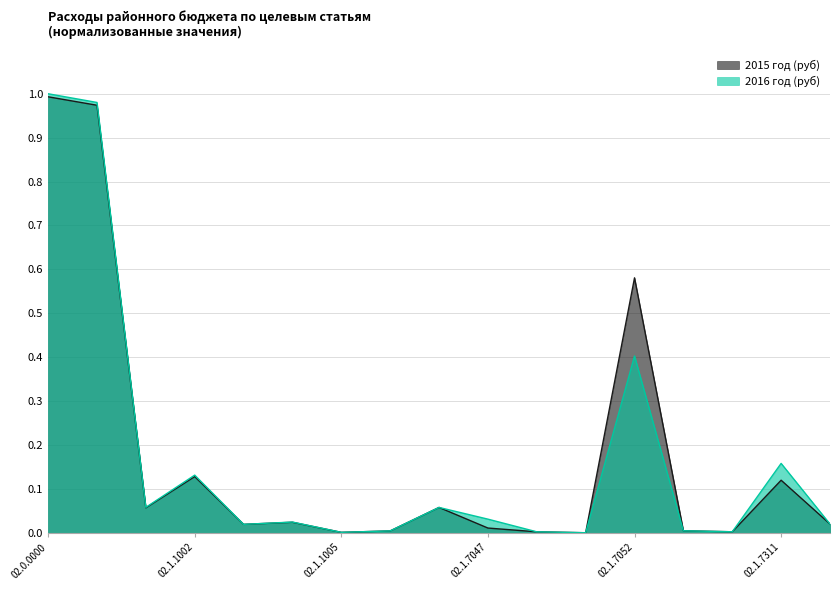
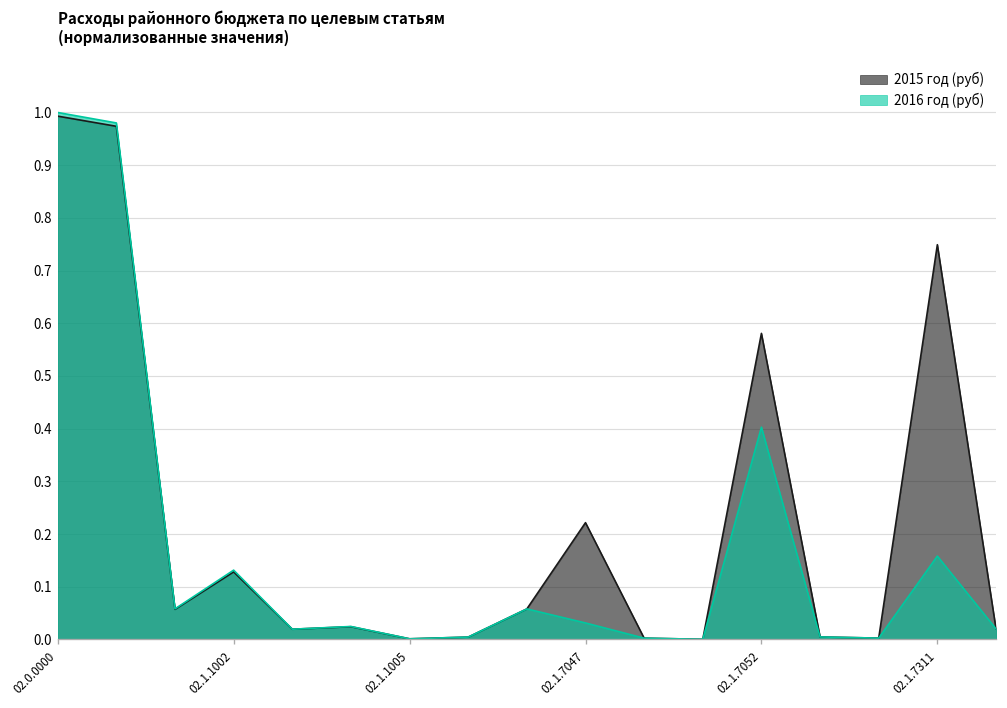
  {
    "2015 год (руб)": {
      "02.0.0000": 0.99,
-     "02.1.7047": 0.01,
+     "02.1.7047": 0.22,
      "02.1.7052": 0.58,
-     "02.1.7311": 0.12
+     "02.1.7311": 0.75
    },
    "2016 год (руб)": {
      "02.0.0000": 1.00,
      "02.1.7047": 0.03,
      "02.1.7052": 0.40,
      "02.1.7311": 0.16
    }
  }
